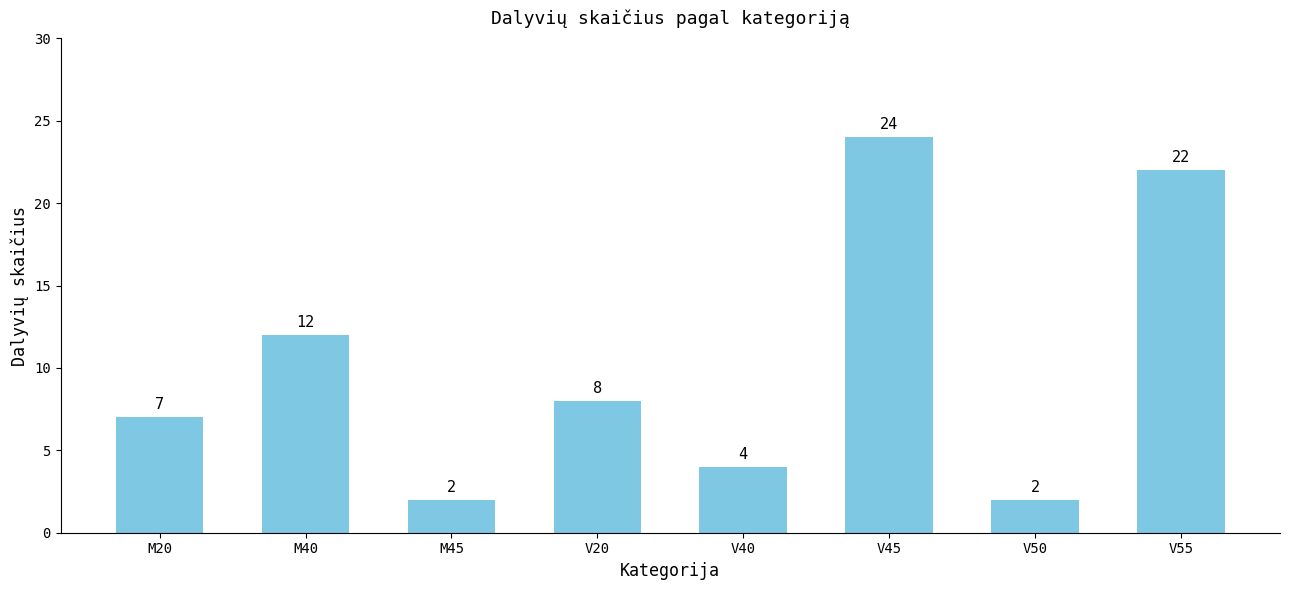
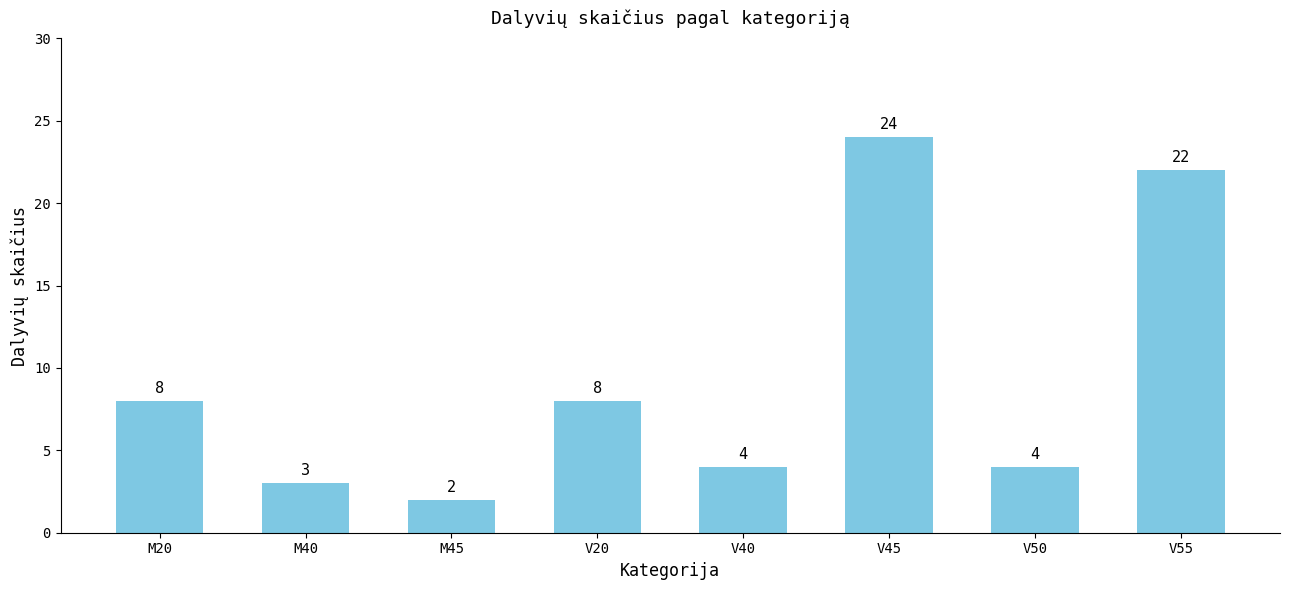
  {
-   "M20": 7,
-   "M40": 12,
+   "M20": 8,
+   "M40": 3,
    "M45": 2,
    "V20": 8,
    "V40": 4,
    "V45": 24,
-   "V50": 2,
+   "V50": 4,
    "V55": 22
  }
